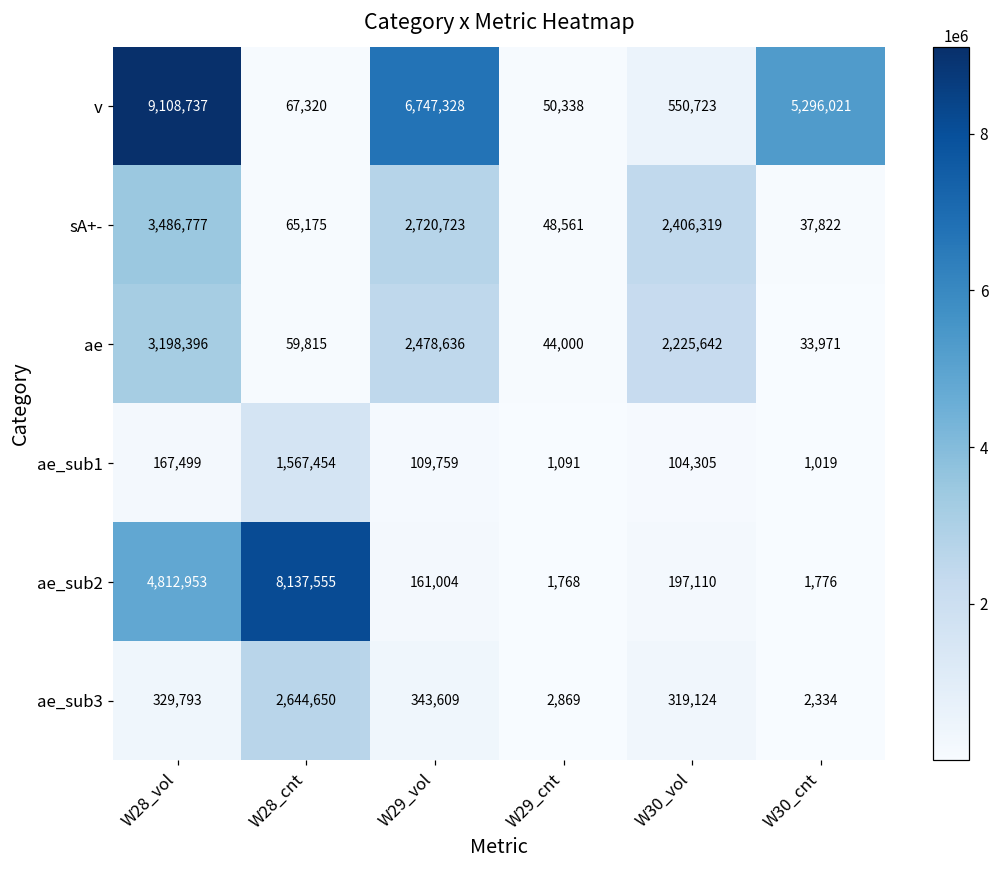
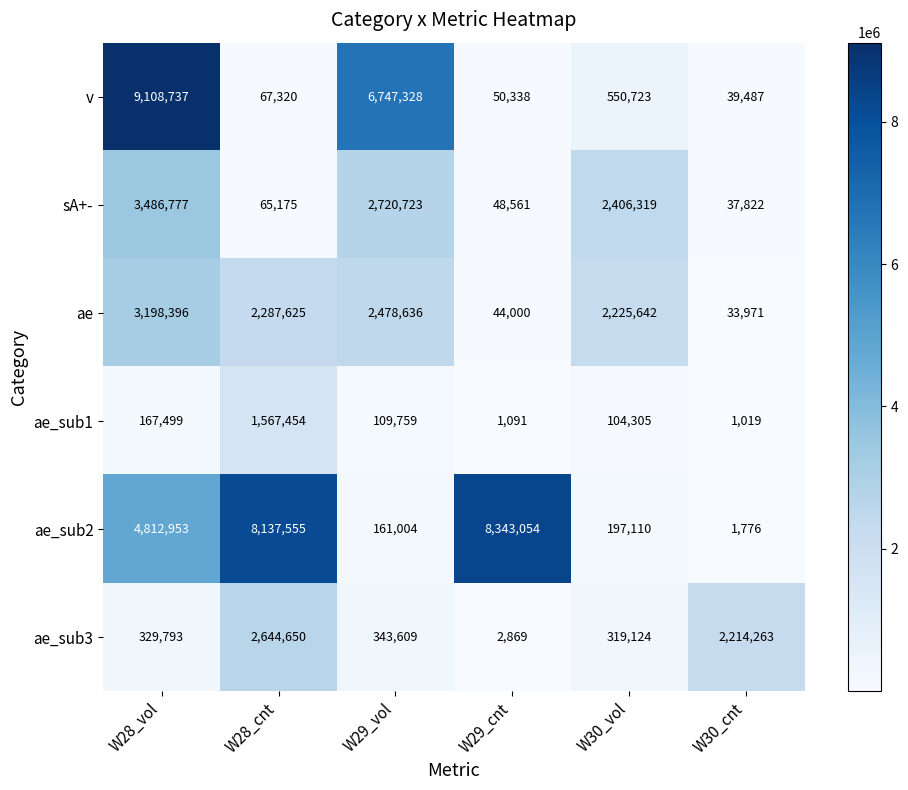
  {
    "v": {
      "W28_vol": "9,108,737",
      "W28_cnt": "67,320",
      "W29_vol": "6,747,328",
      "W29_cnt": "50,338",
      "W30_vol": "550,723",
-     "W30_cnt": "5,296,021"
+     "W30_cnt": "39,487"
    },
    "sA+-": {
      "W28_vol": "3,486,777",
      "W28_cnt": "65,175",
      "W29_vol": "2,720,723",
      "W29_cnt": "48,561",
      "W30_vol": "2,406,319",
      "W30_cnt": "37,822"
    },
    "ae": {
      "W28_vol": "3,198,396",
-     "W28_cnt": "59,815",
+     "W28_cnt": "2,287,625",
      "W29_vol": "2,478,636",
      "W29_cnt": "44,000",
      "W30_vol": "2,225,642",
      "W30_cnt": "33,971"
    },
    "ae_sub1": {
      "W28_vol": "167,499",
      "W28_cnt": "1,567,454",
      "W29_vol": "109,759",
      "W29_cnt": "1,091",
      "W30_vol": "104,305",
      "W30_cnt": "1,019"
    },
    "ae_sub2": {
      "W28_vol": "4,812,953",
      "W28_cnt": "8,137,555",
      "W29_vol": "161,004",
-     "W29_cnt": "1,768",
+     "W29_cnt": "8,343,054",
      "W30_vol": "197,110",
      "W30_cnt": "1,776"
    },
    "ae_sub3": {
      "W28_vol": "329,793",
      "W28_cnt": "2,644,650",
      "W29_vol": "343,609",
      "W29_cnt": "2,869",
      "W30_vol": "319,124",
-     "W30_cnt": "2,334"
+     "W30_cnt": "2,214,263"
    }
  }
